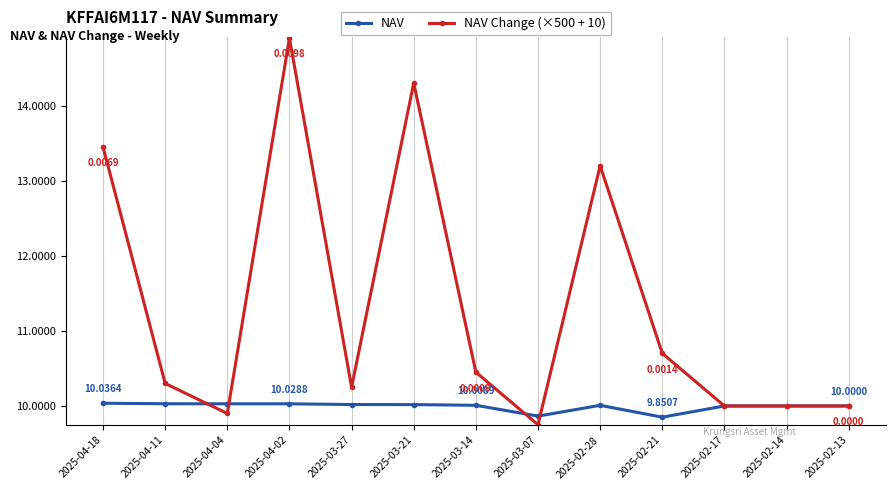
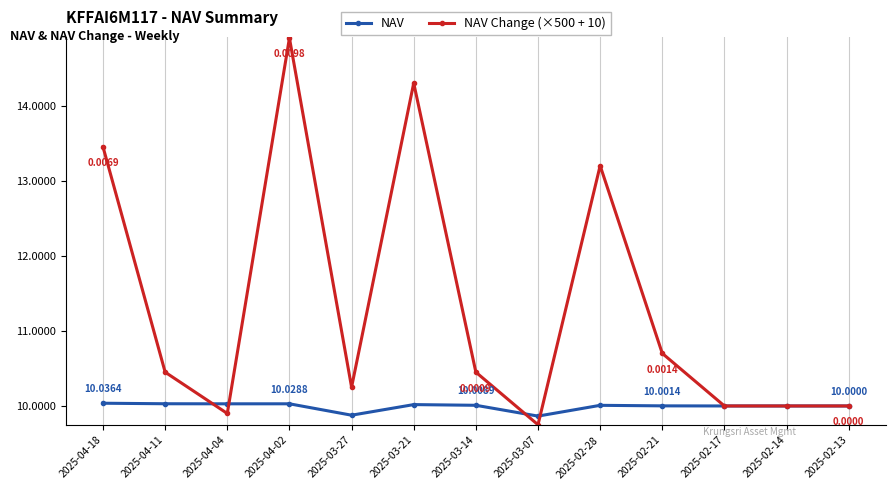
  {
    "NAV": {
      "2025-04-18": 10.0364,
      "2025-04-02": 10.0288,
-     "2025-03-27": 10.0,
-     "2025-02-21": 9.8507
+     "2025-03-27": 9.9,
+     "2025-02-21": 10.0014
    },
    "NAV Change (×500 + 10)": {
-     "2025-04-11": 10.3,
+     "2025-04-11": 10.5,
      "2025-04-04": 9.9,
      "2025-03-27": 10.3,
      "2025-03-21": 14.3,
      "2025-03-07": 9.8,
      "2025-02-28": 13.2
    }
  }
